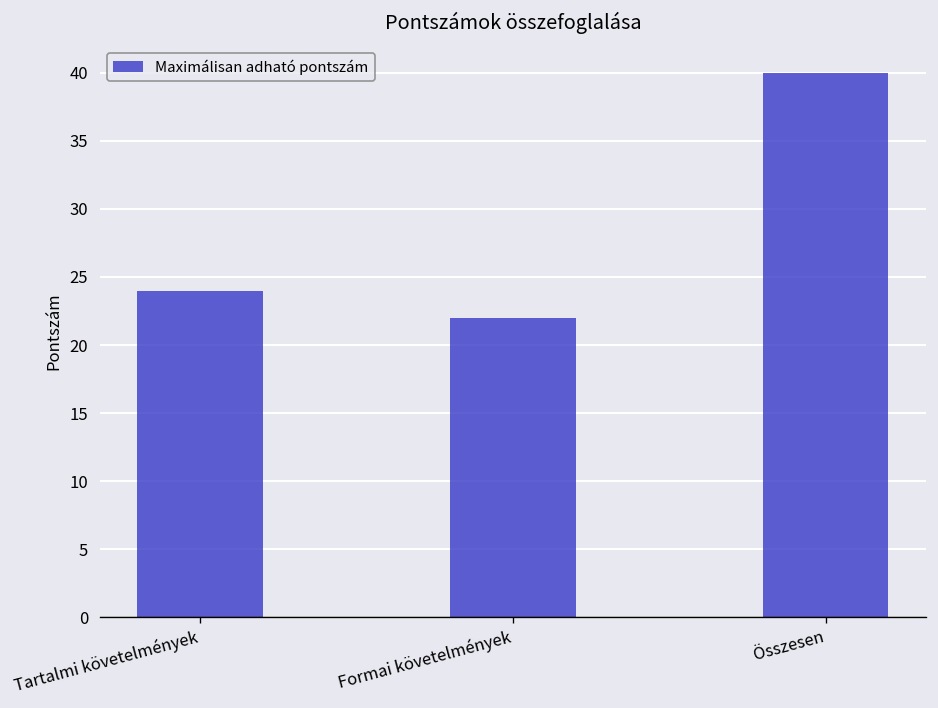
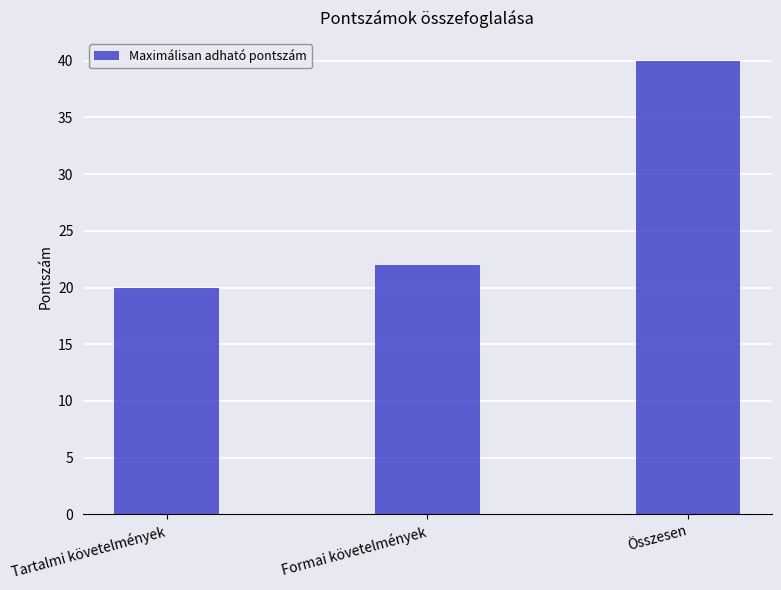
  {
-   "Tartalmi követelmények": 24,
+   "Tartalmi követelmények": 20,
    "Formai követelmények": 22,
    "Összesen": 40
  }
